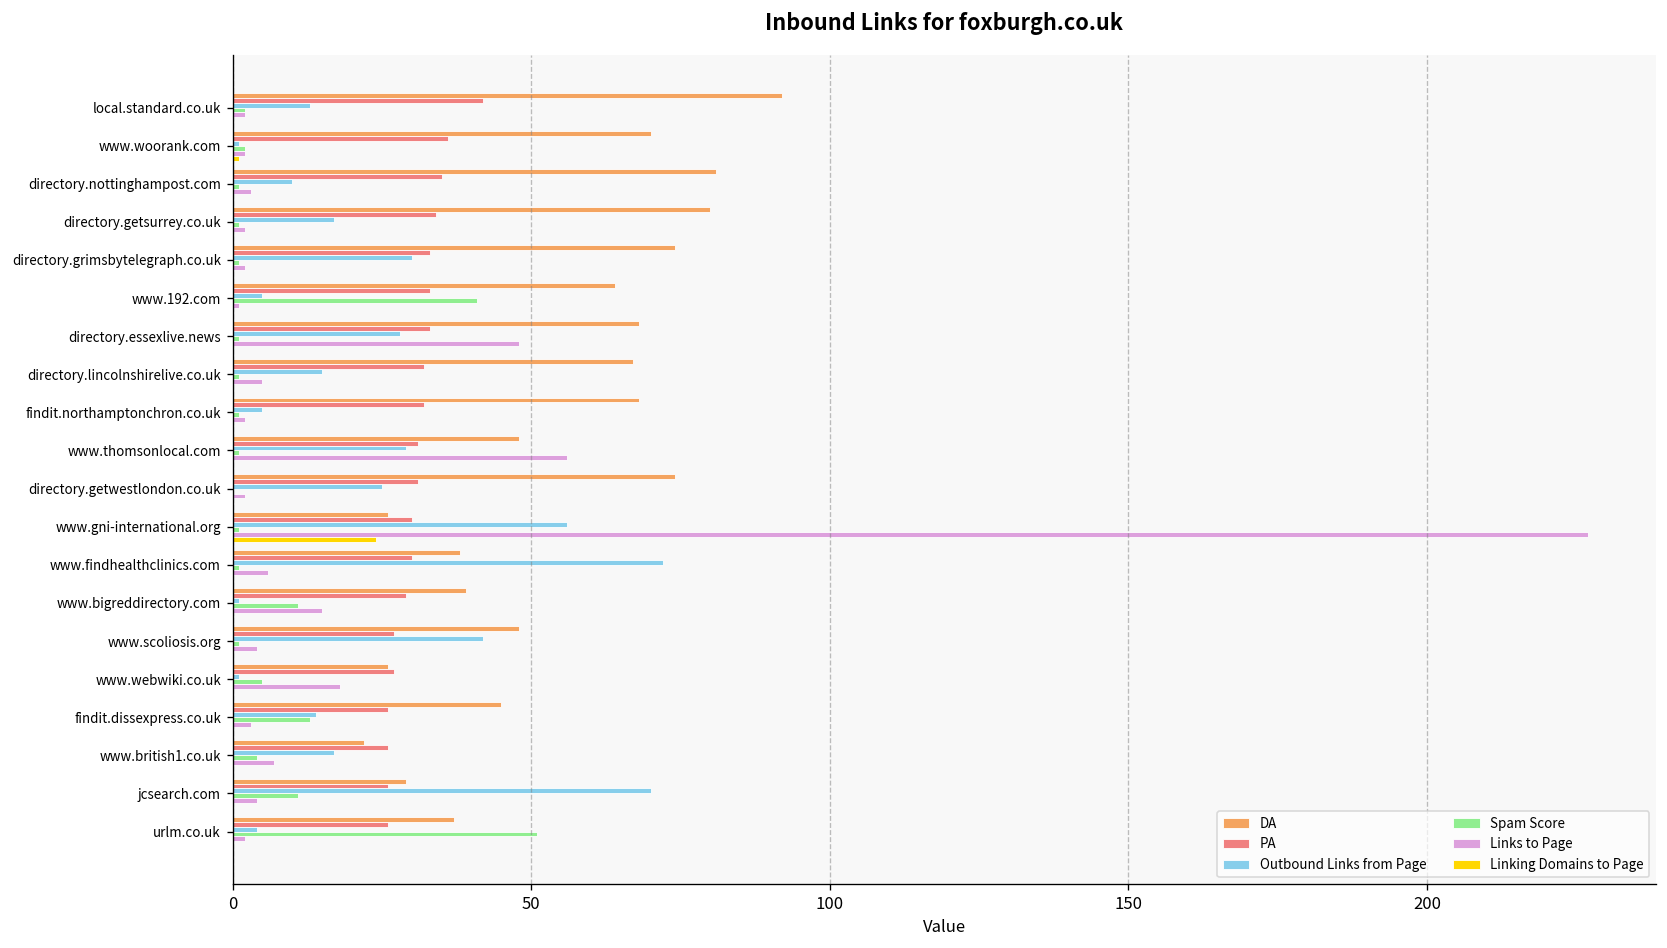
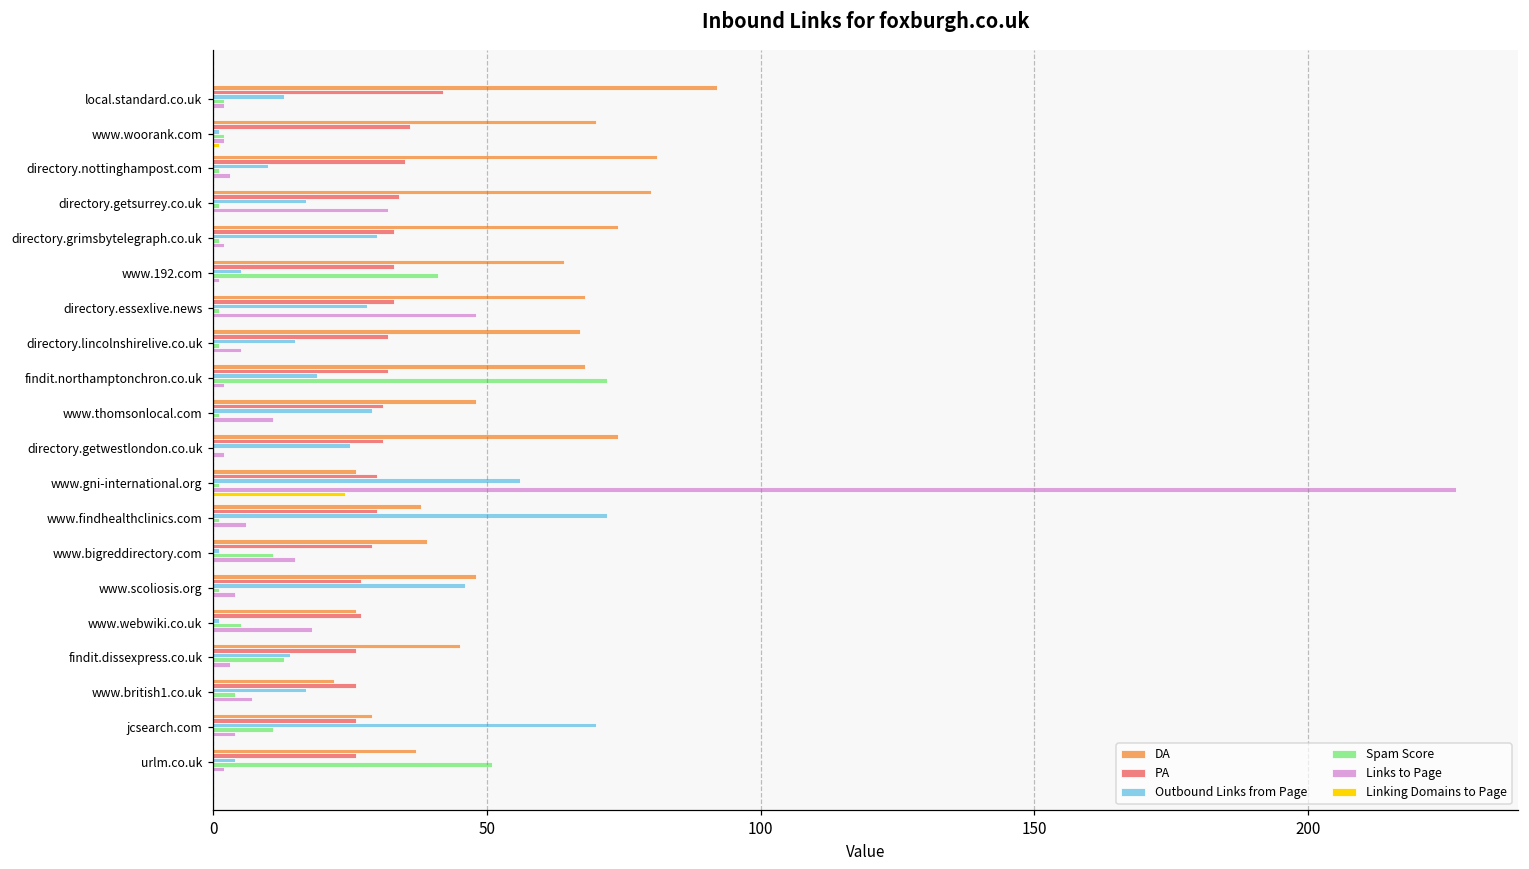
  {
    "Outbound Links from Page": {
      "local.standard.co.uk": 13,
      "www.woorank.com": 1,
      "directory.nottinghampost.com": 10,
      "directory.getsurrey.co.uk": 17,
      "directory.grimsbytelegraph.co.uk": 30,
      "www.192.com": 5,
      "directory.essexlive.news": 28,
      "directory.lincolnshirelive.co.uk": 15,
-     "findit.northamptonchron.co.uk": 5,
+     "findit.northamptonchron.co.uk": 19,
      "www.thomsonlocal.com": 29,
      "directory.getwestlondon.co.uk": 25,
      "www.gni-international.org": 56,
      "www.findhealthclinics.com": 72,
      "www.bigreddirectory.com": 1,
-     "www.scoliosis.org": 42,
+     "www.scoliosis.org": 46,
      "www.webwiki.co.uk": 1,
      "findit.dissexpress.co.uk": 14,
      "www.british1.co.uk": 17,
      "jcsearch.com": 70,
      "urlm.co.uk": 4
    },
    "Spam Score": {
      "local.standard.co.uk": 2,
      "www.woorank.com": 2,
      "directory.nottinghampost.com": 1,
      "directory.getsurrey.co.uk": 1,
      "directory.grimsbytelegraph.co.uk": 1,
      "www.192.com": 41,
      "directory.essexlive.news": 1,
      "directory.lincolnshirelive.co.uk": 1,
-     "findit.northamptonchron.co.uk": 1,
+     "findit.northamptonchron.co.uk": 72,
      "www.thomsonlocal.com": 1,
      "directory.getwestlondon.co.uk": 0,
      "www.gni-international.org": 1,
      "www.findhealthclinics.com": 1,
      "www.bigreddirectory.com": 11,
      "www.scoliosis.org": 1,
      "www.webwiki.co.uk": 5,
      "findit.dissexpress.co.uk": 13,
      "www.british1.co.uk": 4,
      "jcsearch.com": 11,
      "urlm.co.uk": 51
    },
    "Links to Page": {
      "local.standard.co.uk": 2,
      "www.woorank.com": 2,
      "directory.nottinghampost.com": 3,
-     "directory.getsurrey.co.uk": 2,
+     "directory.getsurrey.co.uk": 32,
      "directory.grimsbytelegraph.co.uk": 2,
      "www.192.com": 1,
      "directory.essexlive.news": 48,
      "directory.lincolnshirelive.co.uk": 5,
      "findit.northamptonchron.co.uk": 2,
-     "www.thomsonlocal.com": 56,
+     "www.thomsonlocal.com": 11,
      "directory.getwestlondon.co.uk": 2,
      "www.gni-international.org": 227,
      "www.findhealthclinics.com": 6,
      "www.bigreddirectory.com": 15,
      "www.scoliosis.org": 4,
      "www.webwiki.co.uk": 18,
      "findit.dissexpress.co.uk": 3,
      "www.british1.co.uk": 7,
      "jcsearch.com": 4,
      "urlm.co.uk": 2
    },
    "Linking Domains to Page": {
      "local.standard.co.uk": 0,
      "www.woorank.com": 1,
      "directory.nottinghampost.com": 0,
      "directory.getsurrey.co.uk": 0,
      "directory.grimsbytelegraph.co.uk": 0,
      "www.192.com": 0,
      "directory.essexlive.news": 0,
      "directory.lincolnshirelive.co.uk": 0,
      "findit.northamptonchron.co.uk": 0,
      "www.thomsonlocal.com": 0,
      "directory.getwestlondon.co.uk": 0,
      "www.gni-international.org": 24,
      "www.findhealthclinics.com": 0,
      "www.bigreddirectory.com": 0,
      "www.scoliosis.org": 0,
      "www.webwiki.co.uk": 0,
      "findit.dissexpress.co.uk": 0,
      "www.british1.co.uk": 0,
      "jcsearch.com": 0,
      "urlm.co.uk": 0
    }
  }
